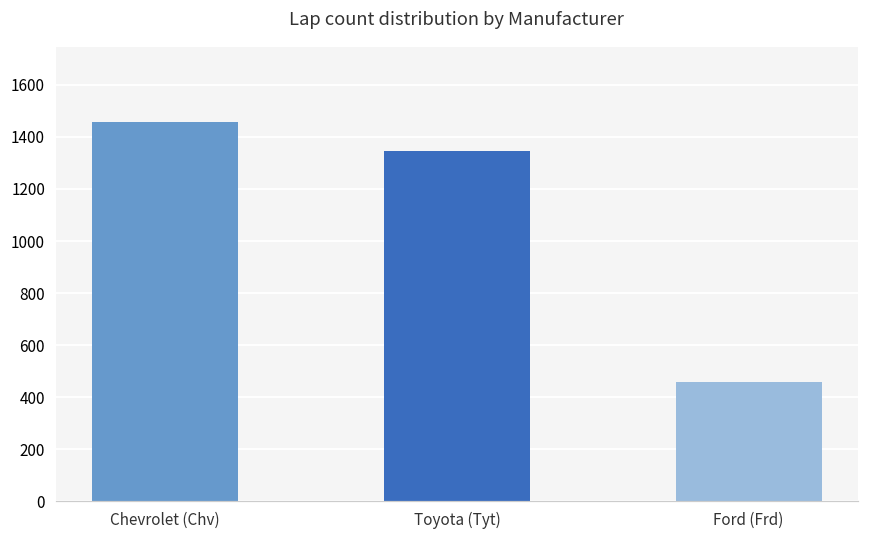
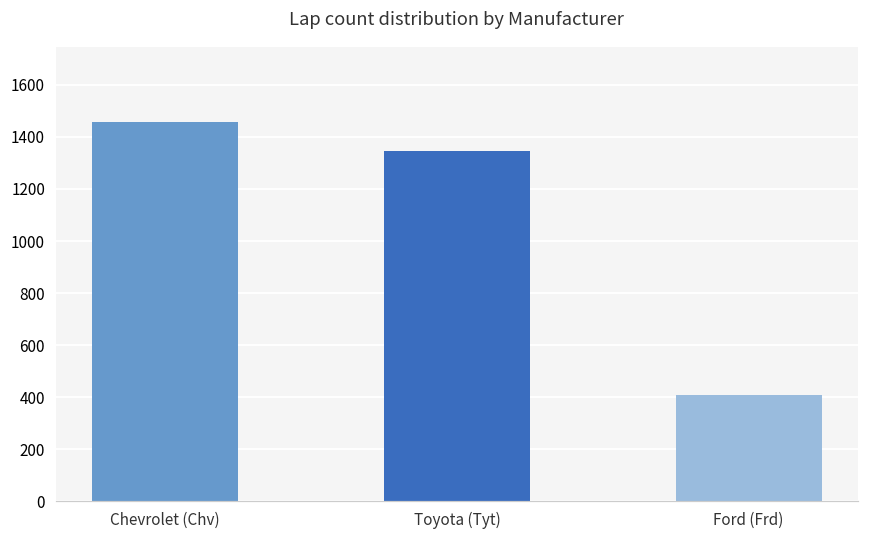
  {
    "Chevrolet (Chv)": 1460,
    "Toyota (Tyt)": 1350,
-   "Ford (Frd)": 460
+   "Ford (Frd)": 410
  }
